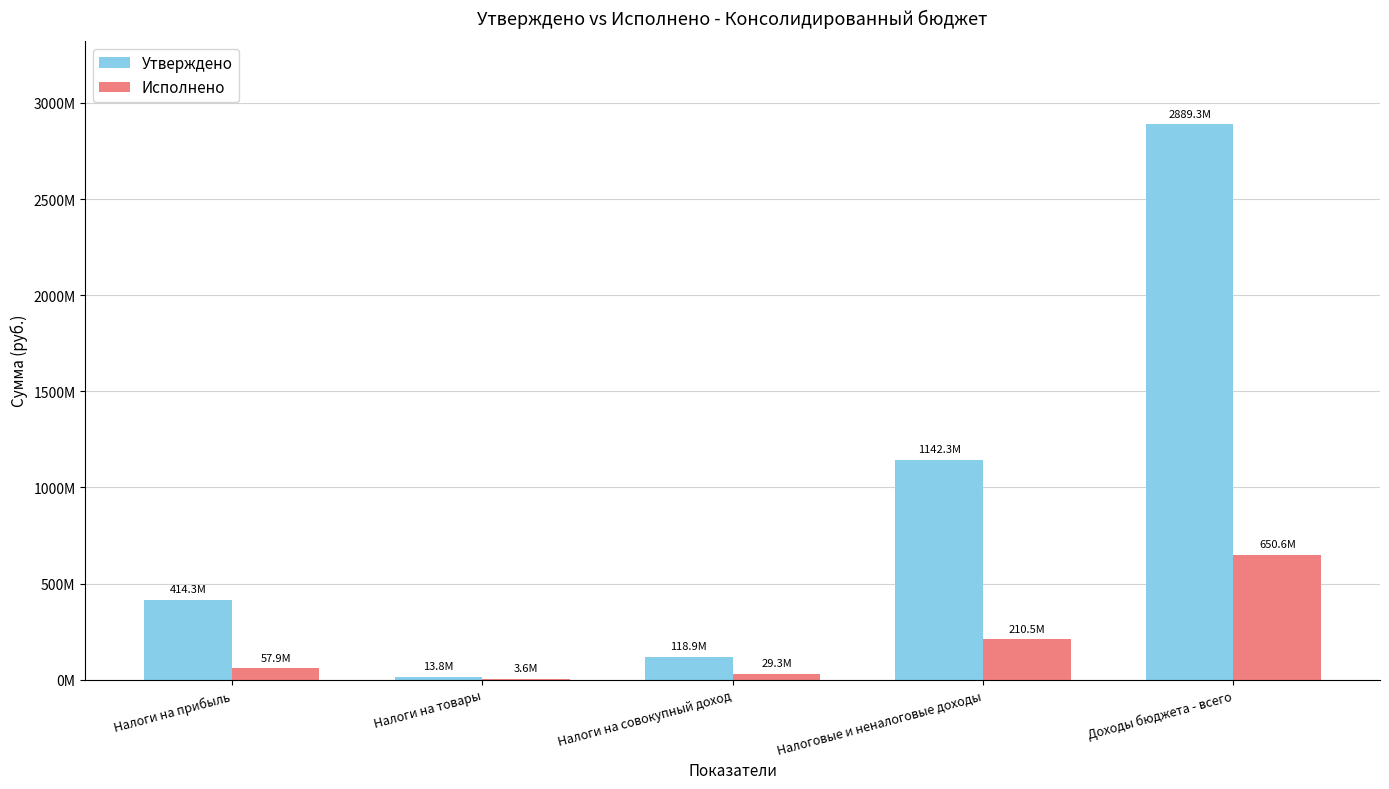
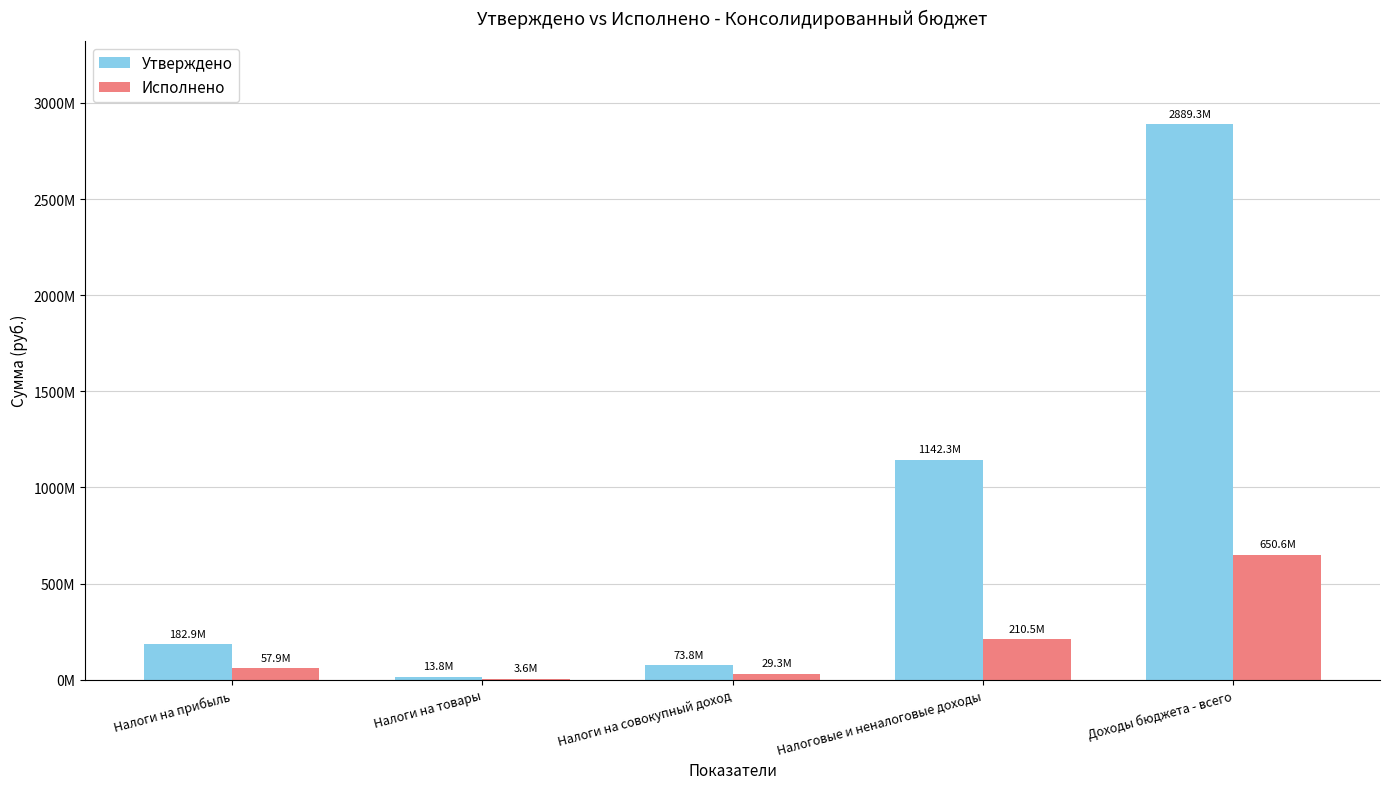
  {
    "Утверждено": {
-     "Налоги на прибыль": "414.3M",
+     "Налоги на прибыль": "182.9M",
      "Налоги на товары": "13.8M",
-     "Налоги на совокупный доход": "118.9M",
+     "Налоги на совокупный доход": "73.8M",
      "Налоговые и неналоговые доходы": "1142.3M",
      "Доходы бюджета - всего": "2889.3M"
    },
    "Исполнено": {
      "Налоги на прибыль": "57.9M",
      "Налоги на товары": "3.6M",
      "Налоги на совокупный доход": "29.3M",
      "Налоговые и неналоговые доходы": "210.5M",
      "Доходы бюджета - всего": "650.6M"
    }
  }
